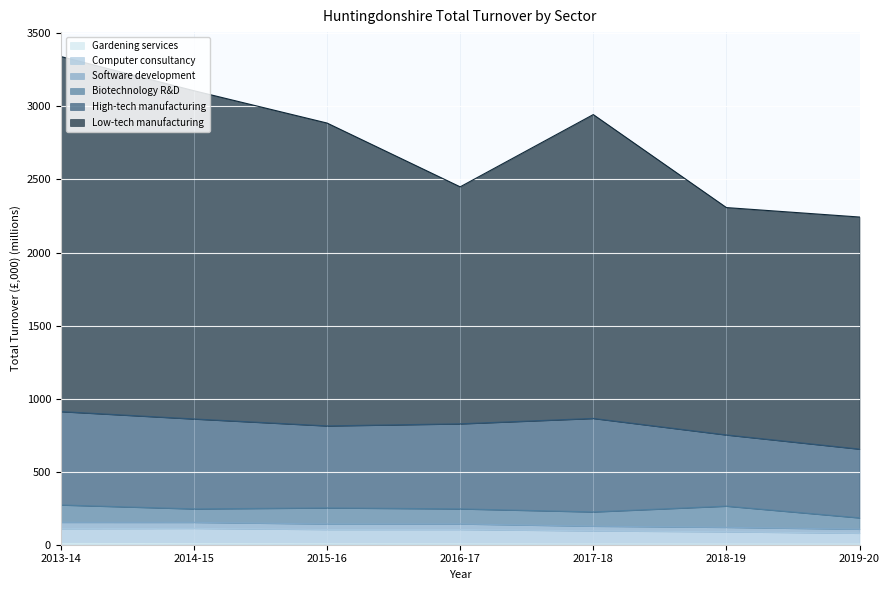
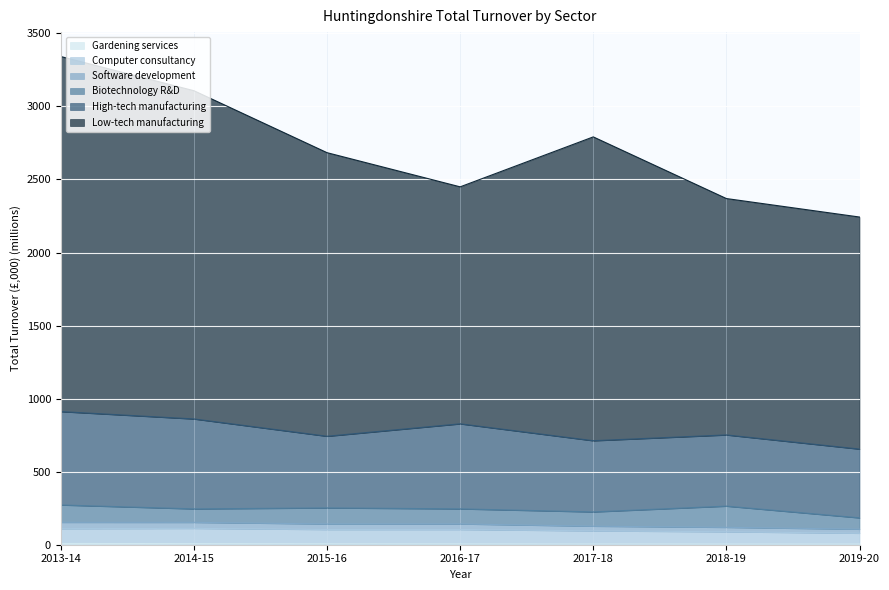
  {
    "Biotechnology R&D": {
      "2013-14": 120,
      "2014-15": 90,
      "2015-16": 110,
      "2016-17": 100,
      "2017-18": 100,
      "2018-19": 150,
      "2019-20": 80
    },
    "High-tech manufacturing": {
      "2013-14": 640,
      "2014-15": 620,
-     "2015-16": 560,
+     "2015-16": 490,
      "2016-17": 580,
-     "2017-18": 640,
+     "2017-18": 490,
      "2018-19": 490,
      "2019-20": 470
    },
    "Low-tech manufacturing": {
      "2013-14": 2430,
-     "2015-16": 2070,
+     "2015-16": 1940,
      "2016-17": 1620,
      "2017-18": 2080,
-     "2018-19": 1560,
+     "2018-19": 1620,
      "2019-20": 1590
    }
  }
